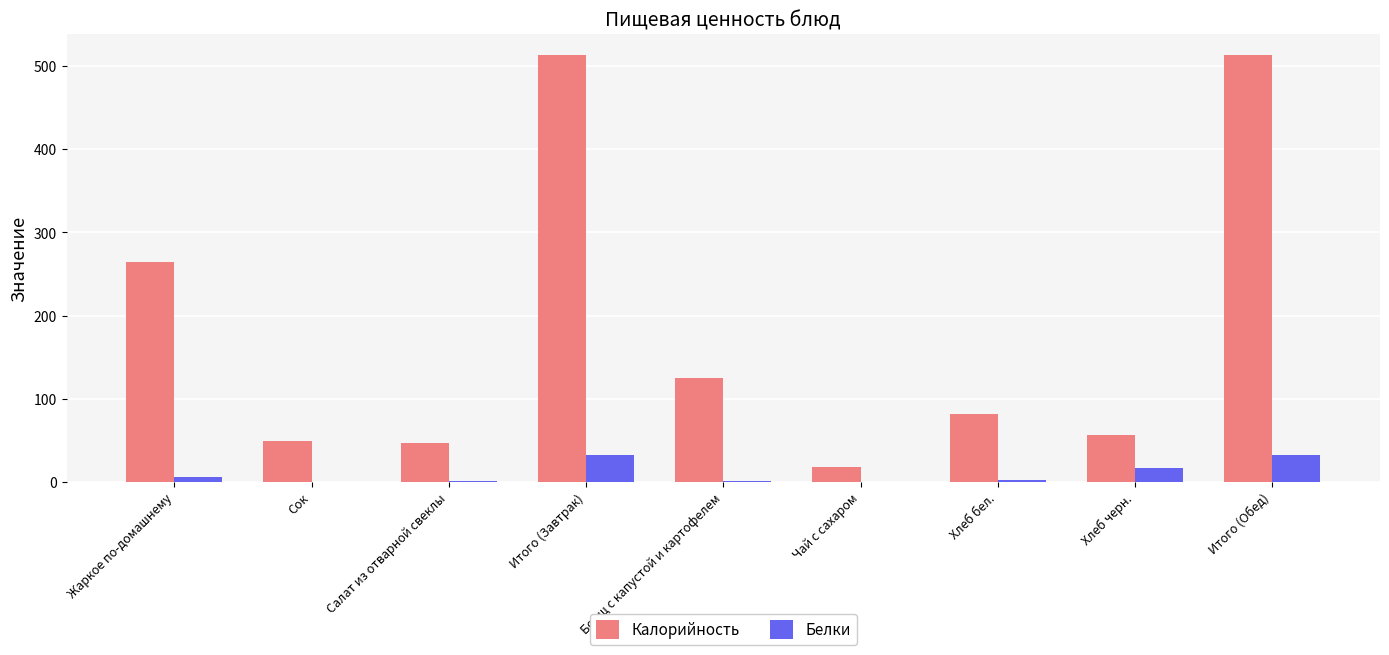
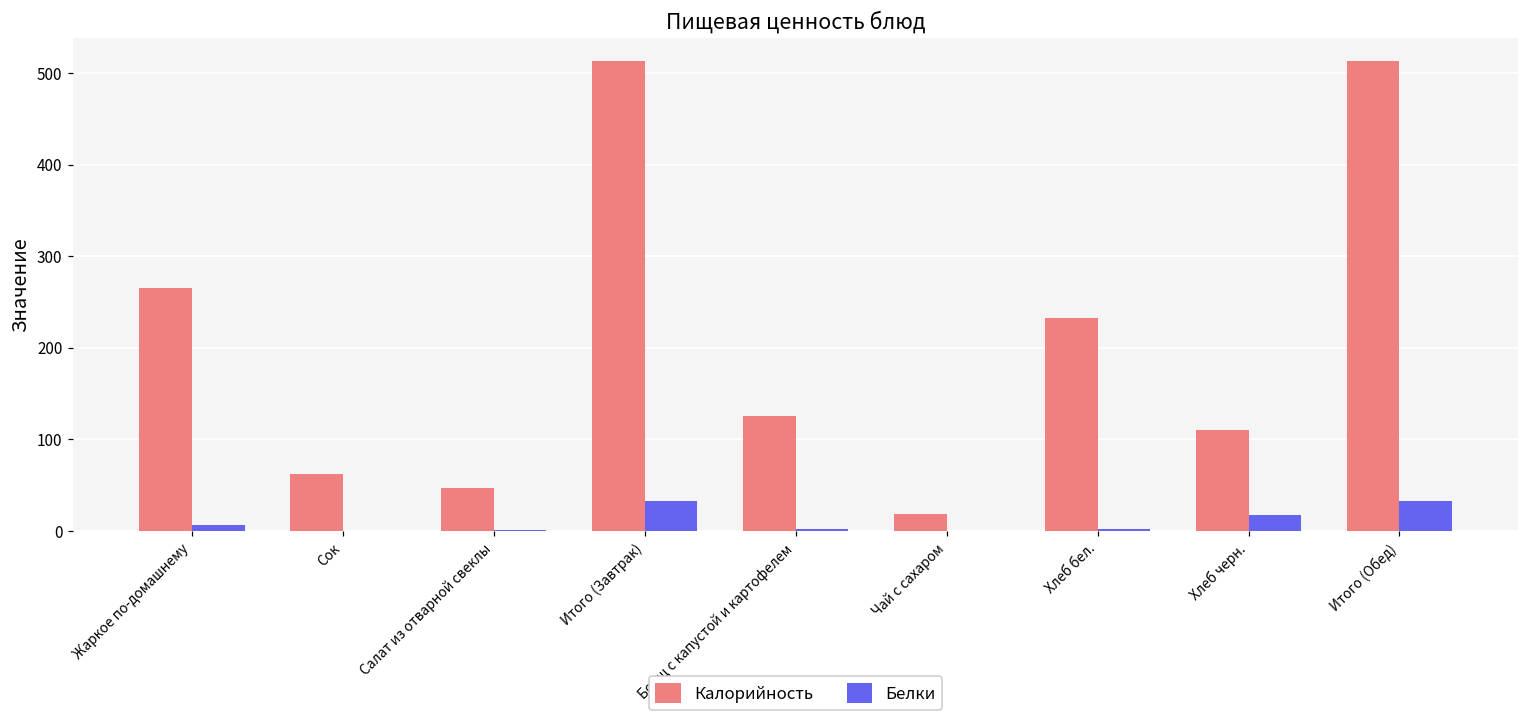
  {
    "Калорийность": {
      "Жаркое по-домашнему": 270,
-     "Сок": 50,
+     "Сок": 60,
      "Салат из отварной свеклы": 50,
      "Итого (Завтрак)": 510,
      "Борщ с капустой и картофелем": 130,
      "Чай с сахаром": 20,
-     "Хлеб бел.": 80,
-     "Хлеб черн.": 60,
+     "Хлеб бел.": 230,
+     "Хлеб черн.": 110,
      "Итого (Обед)": 510
    },
    "Белки": {
      "Жаркое по-домашнему": 10,
      "Сок": 0,
      "Итого (Завтрак)": 30,
      "Хлеб черн.": 20,
      "Итого (Обед)": 30
    }
  }
